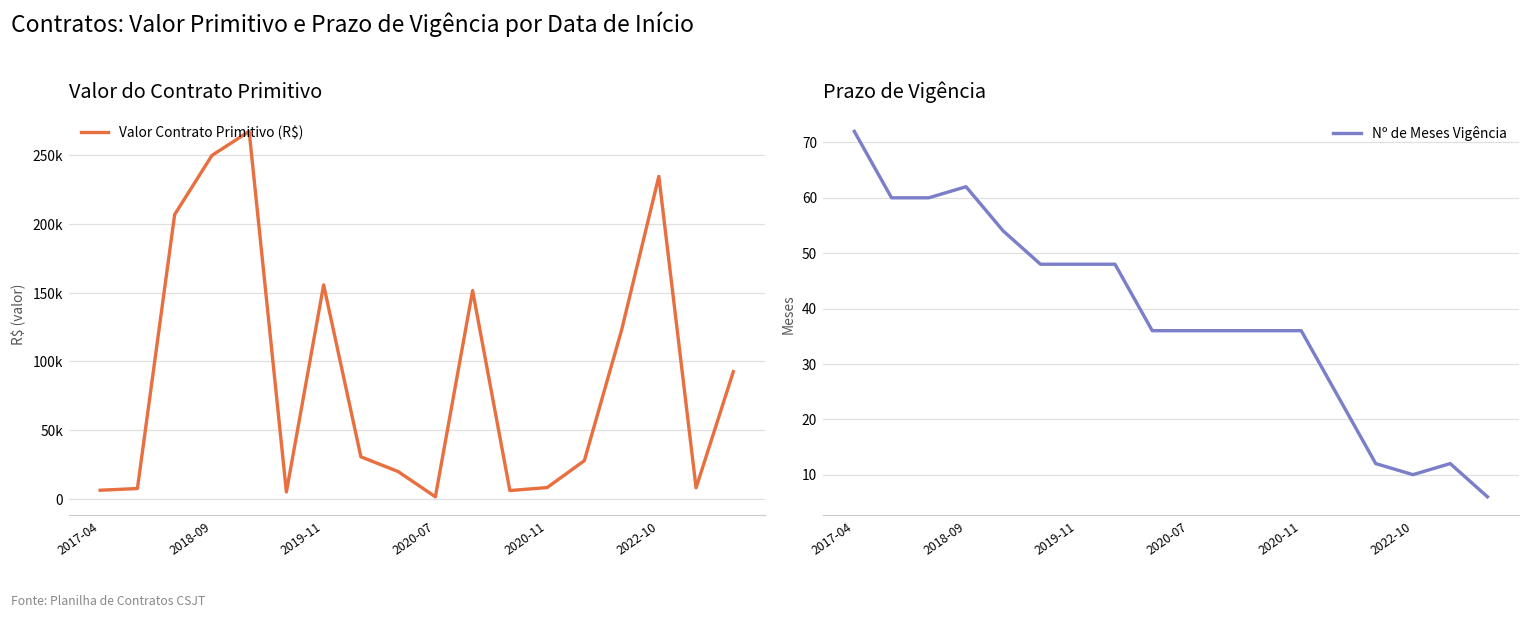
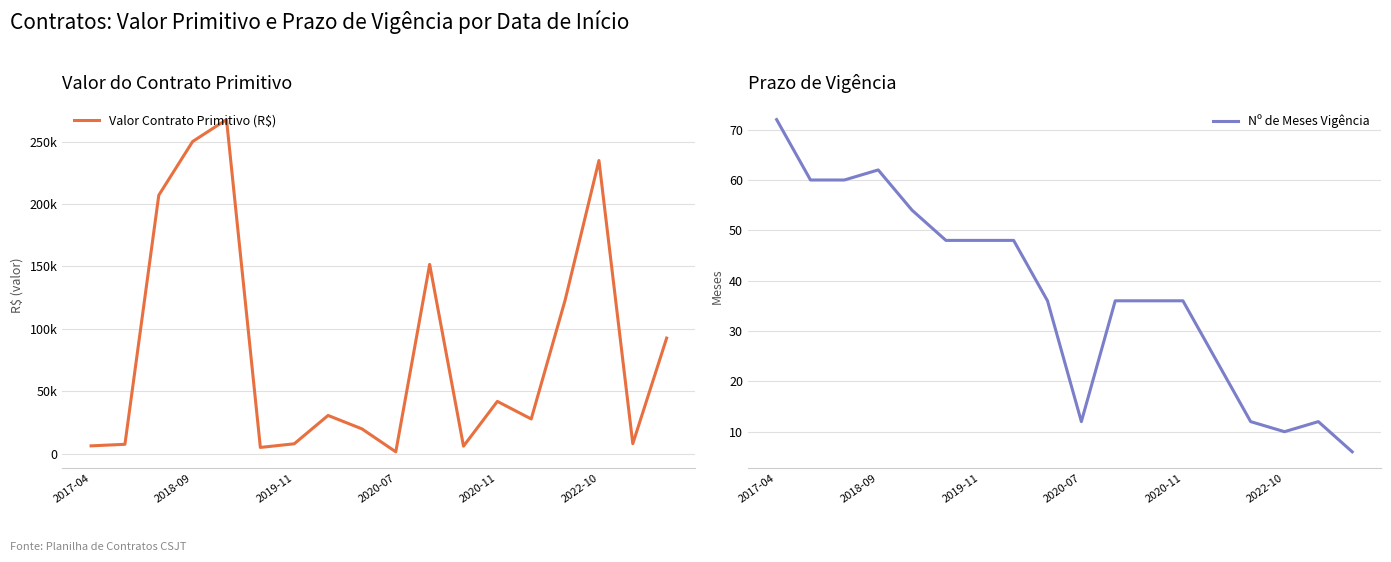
  {
    "Valor do Contrato Primitivo": {
      "2017-04": 6000,
      "2018-09": 250000,
-     "2019-11": 156000,
+     "2019-11": 8000,
      "2020-07": 1000,
-     "2020-11": 8000,
+     "2020-11": 42000,
      "2022-10": 235000
    },
    "Prazo de Vigência": {
      "2017-04": 72,
      "2018-09": 62,
      "2019-11": 48,
-     "2020-07": 36,
+     "2020-07": 12,
      "2020-11": 36,
      "2022-10": 10
    }
  }
